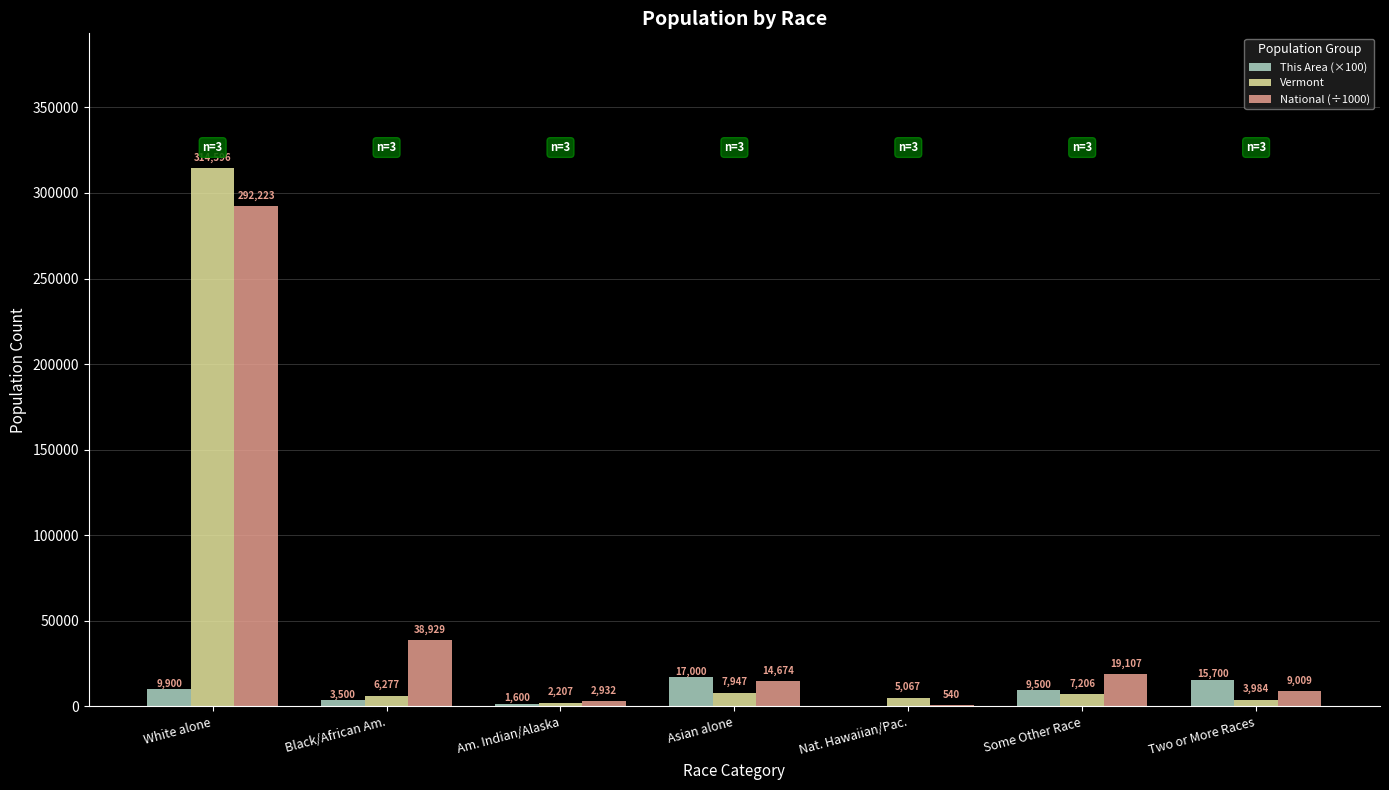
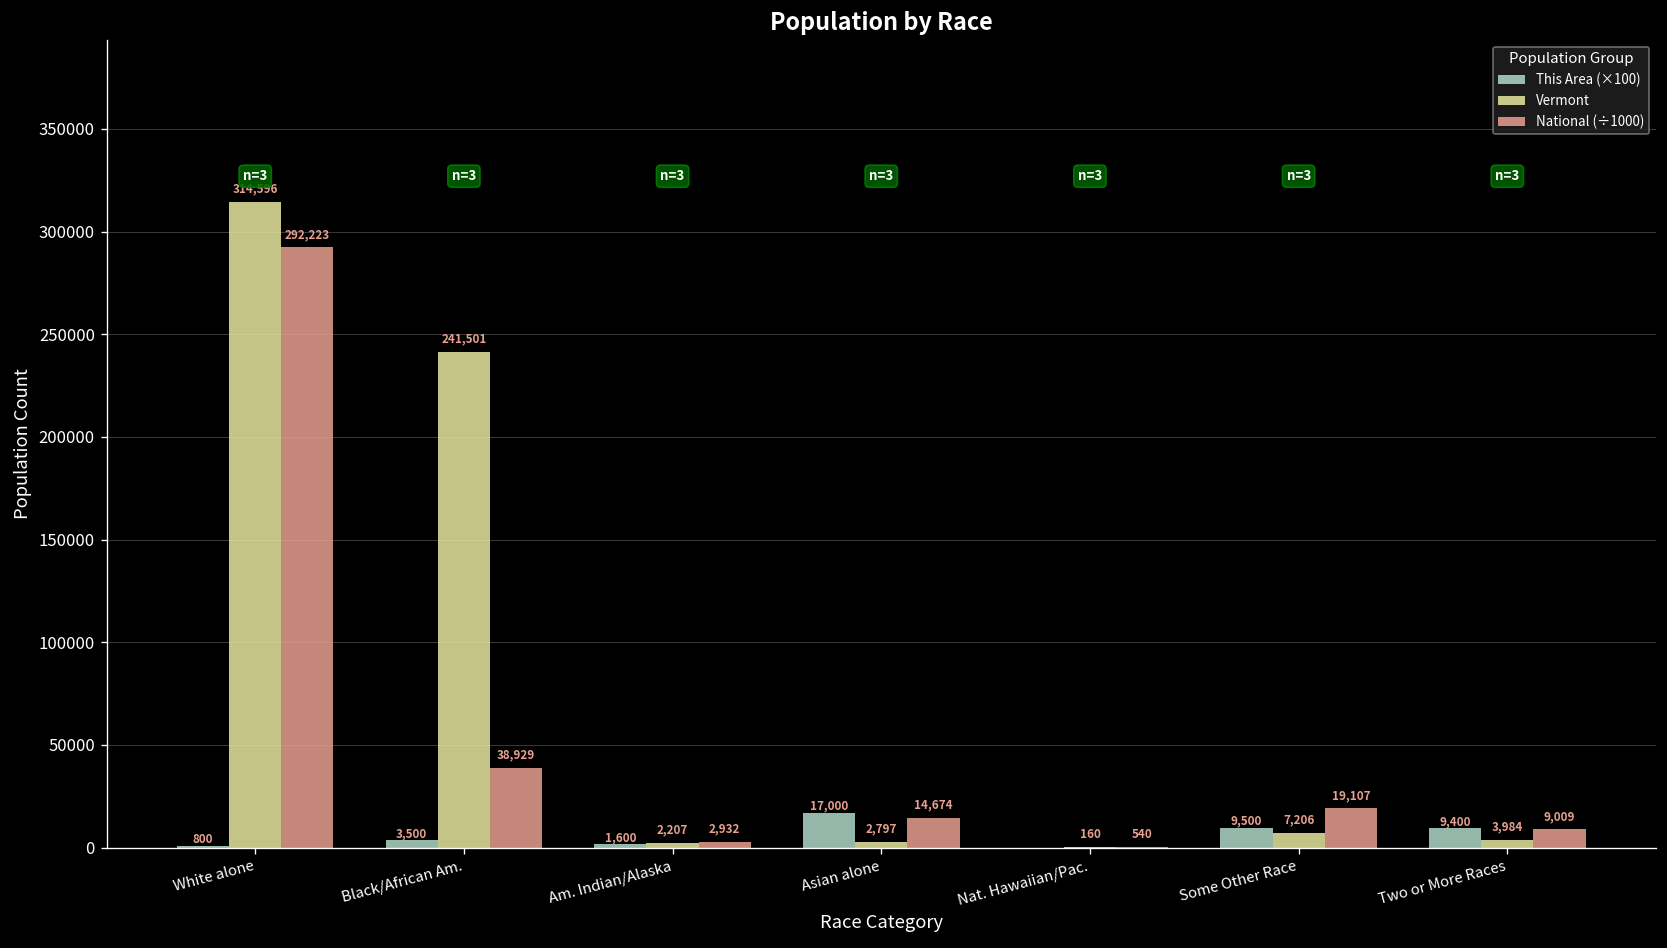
  {
    "This Area (×100)": {
-     "White alone": "9,900",
+     "White alone": "800",
      "Black/African Am.": "3,500",
      "Am. Indian/Alaska": "1,600",
      "Asian alone": "17,000",
      "Some Other Race": "9,500",
-     "Two or More Races": "15,700"
+     "Two or More Races": "9,400"
    },
    "Vermont": {
-     "Black/African Am.": "6,277",
+     "Black/African Am.": "241,501",
      "Am. Indian/Alaska": "2,207",
-     "Asian alone": "7,947",
-     "Nat. Hawaiian/Pac.": "5,067",
+     "Asian alone": "2,797",
+     "Nat. Hawaiian/Pac.": "160",
      "Some Other Race": "7,206",
      "Two or More Races": "3,984"
    },
    "National (÷1000)": {
      "White alone": "292,223",
      "Black/African Am.": "38,929",
      "Am. Indian/Alaska": "2,932",
      "Asian alone": "14,674",
      "Nat. Hawaiian/Pac.": "540",
      "Some Other Race": "19,107",
      "Two or More Races": "9,009"
    }
  }
